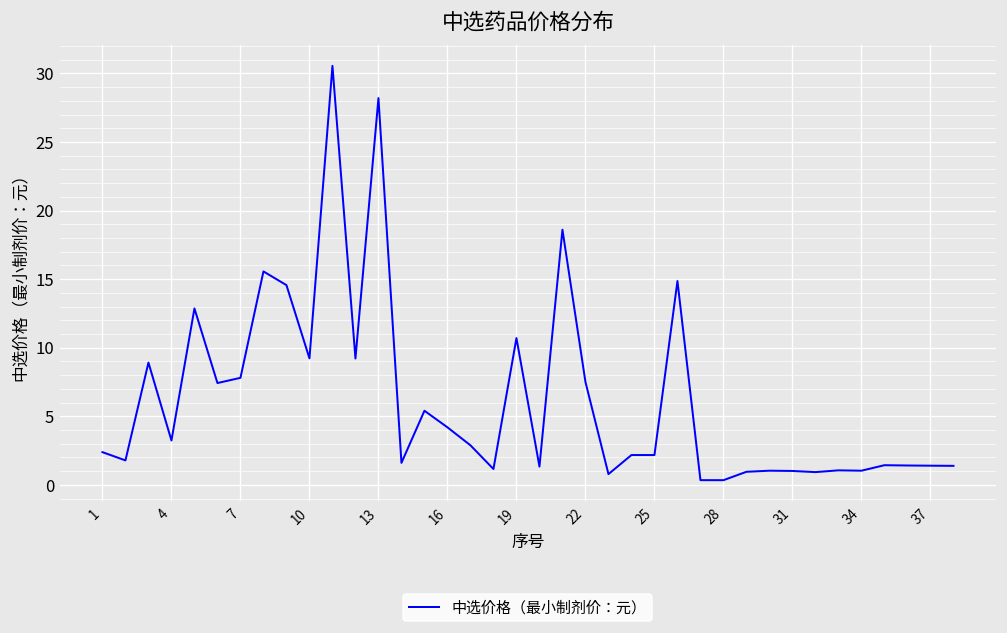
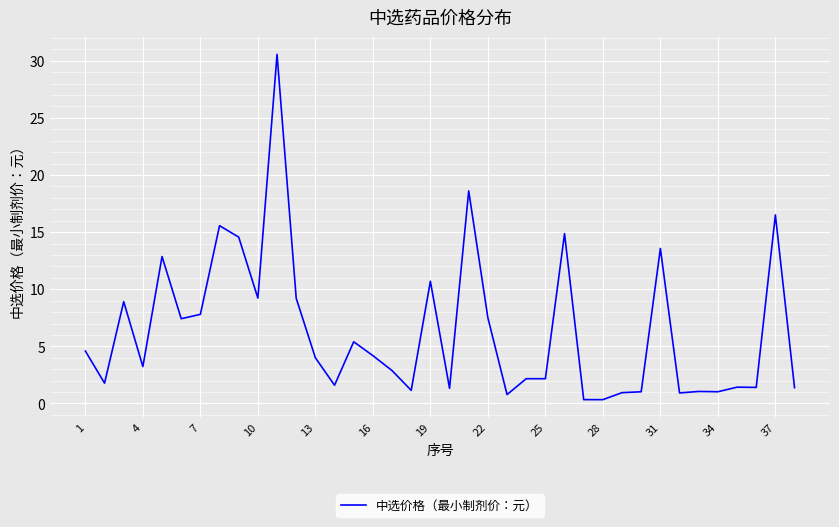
  {
-   "1": 2.4,
+   "1": 4.6,
    "4": 3.2,
    "7": 7.8,
    "10": 9.2,
-   "13": 28.2,
+   "13": 4.0,
    "16": 4.2,
    "19": 10.7,
    "22": 7.5,
    "25": 2.2,
    "28": 0.3,
-   "31": 1.0,
+   "31": 13.6,
    "34": 1.0,
-   "37": 1.4
+   "37": 16.5
  }
